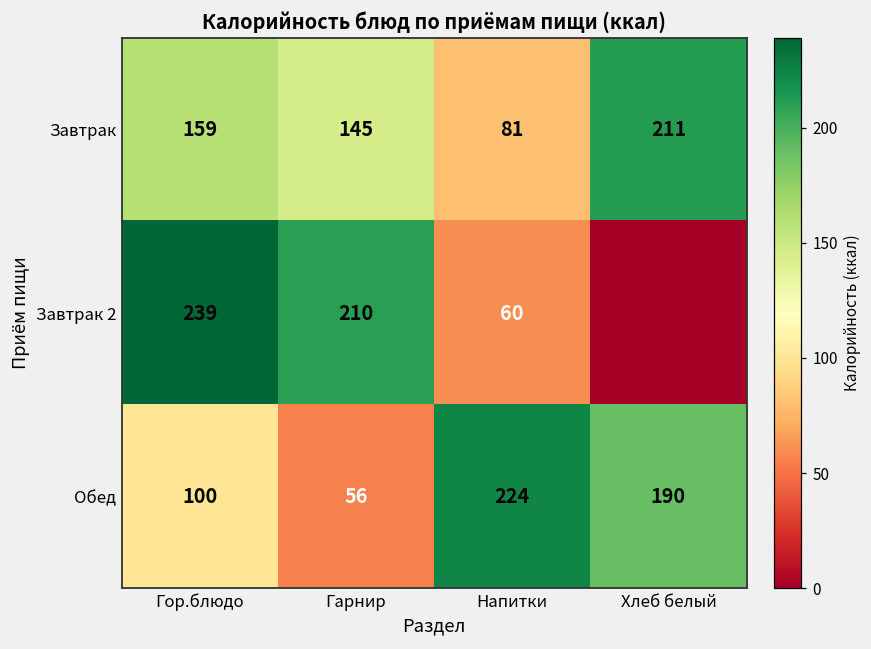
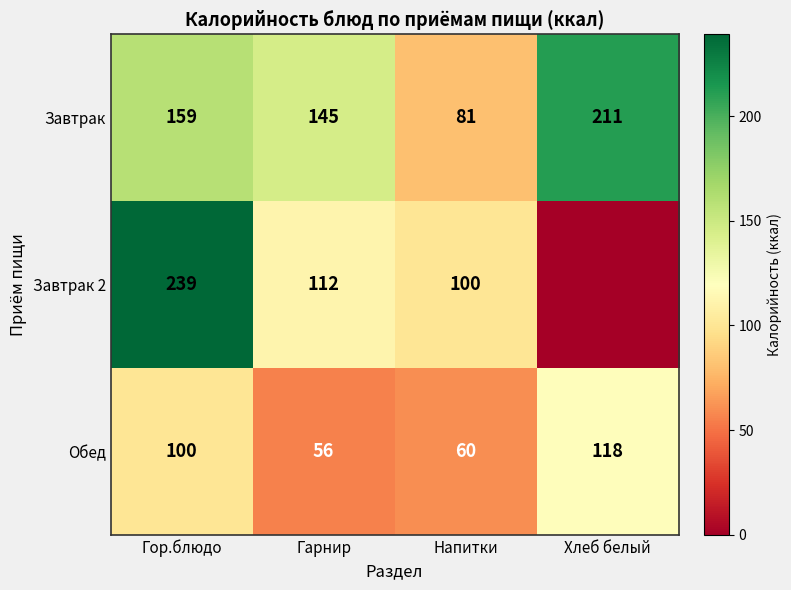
  {
    "Завтрак": {
      "Гор.блюдо": 159,
      "Гарнир": 145,
      "Напитки": 81,
      "Хлеб белый": 211
    },
    "Завтрак 2": {
      "Гор.блюдо": 239,
-     "Гарнир": 210,
-     "Напитки": 60
+     "Гарнир": 112,
+     "Напитки": 100
    },
    "Обед": {
      "Гор.блюдо": 100,
      "Гарнир": 56,
-     "Напитки": 224,
-     "Хлеб белый": 190
+     "Напитки": 60,
+     "Хлеб белый": 118
    }
  }
